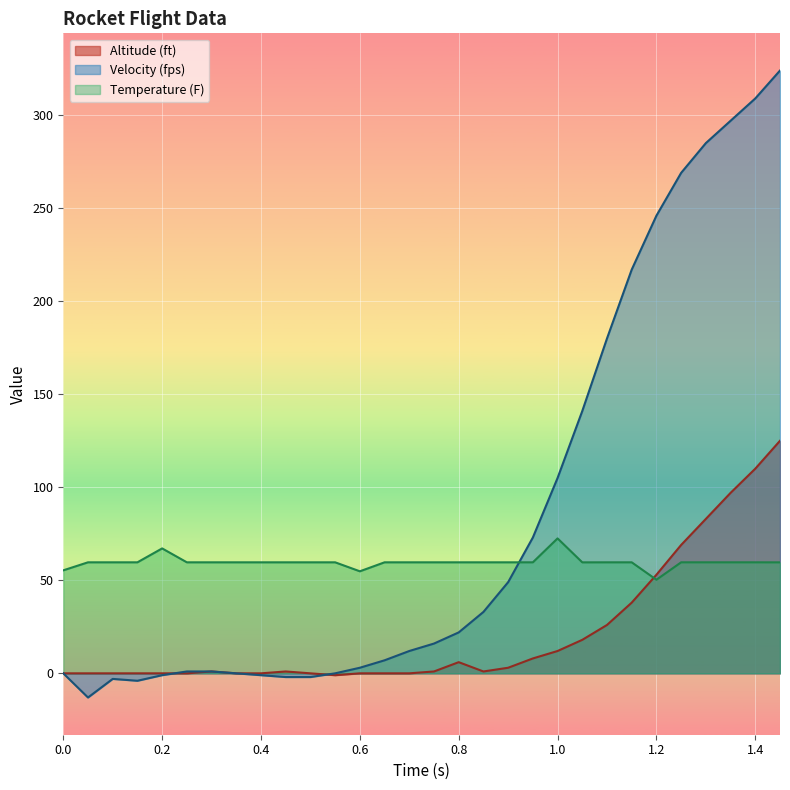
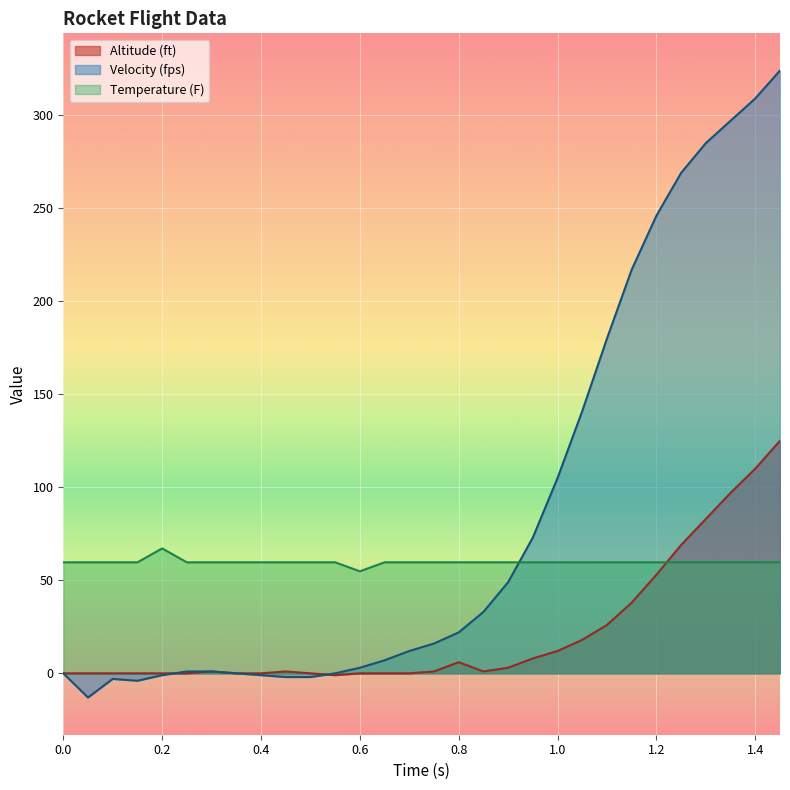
  {
    "Temperature (F)": {
-     "0.0": 55,
+     "0.0": 60,
      "0.2": 67,
      "0.4": 60,
      "0.6": 55,
      "0.8": 60,
-     "1.0": 73,
-     "1.2": 50,
+     "1.0": 60,
+     "1.2": 60,
      "1.4": 60
    }
  }
